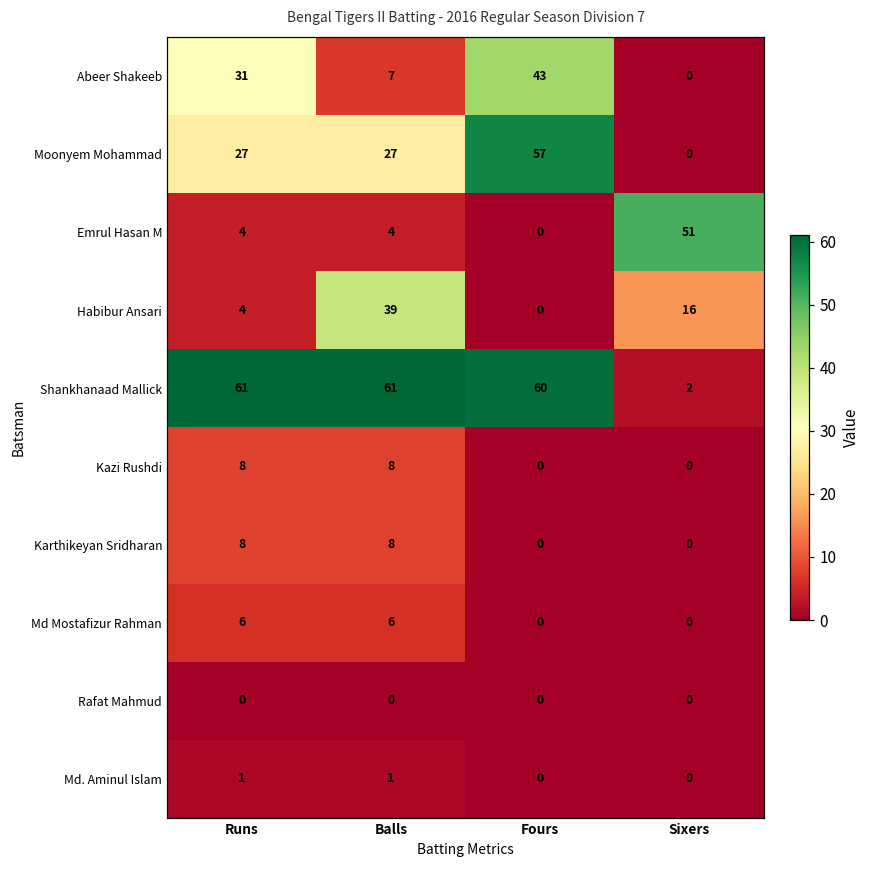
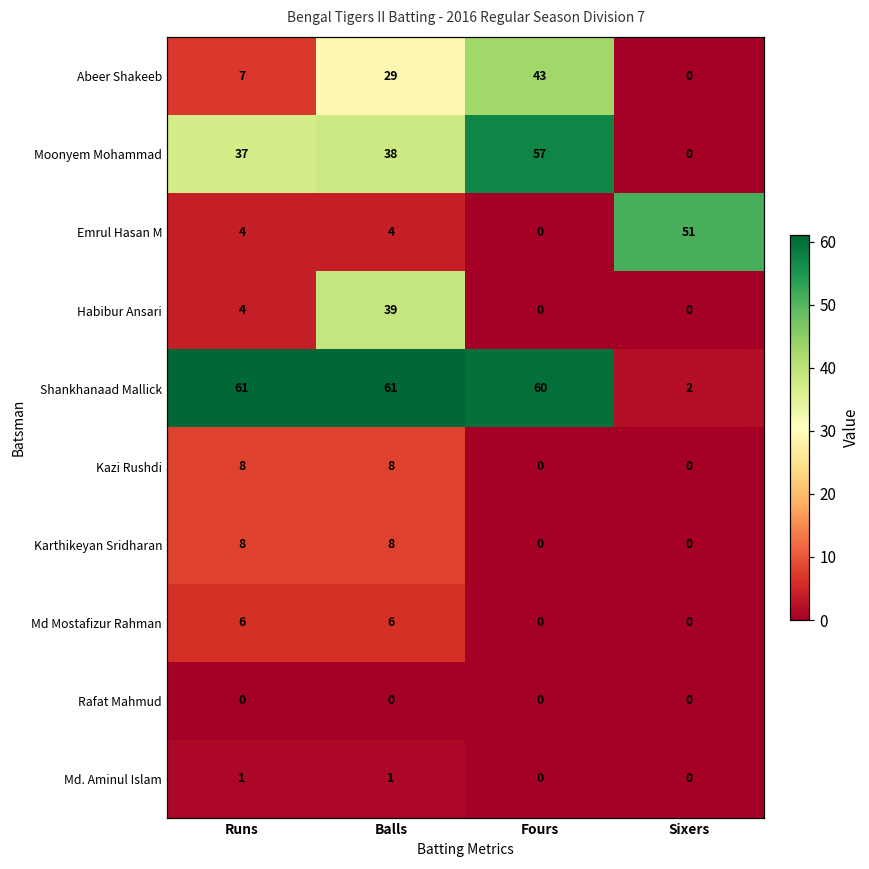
  {
    "Abeer Shakeeb": {
-     "Runs": 31,
-     "Balls": 7,
+     "Runs": 7,
+     "Balls": 29,
      "Fours": 43,
      "Sixers": 0
    },
    "Moonyem Mohammad": {
-     "Runs": 27,
-     "Balls": 27,
+     "Runs": 37,
+     "Balls": 38,
      "Fours": 57,
      "Sixers": 0
    },
    "Emrul Hasan M": {
      "Runs": 4,
      "Balls": 4,
      "Fours": 0,
      "Sixers": 51
    },
    "Habibur Ansari": {
      "Runs": 4,
      "Balls": 39,
      "Fours": 0,
-     "Sixers": 16
+     "Sixers": 0
    },
    "Shankhanaad Mallick": {
      "Runs": 61,
      "Balls": 61,
      "Fours": 60,
      "Sixers": 2
    },
    "Kazi Rushdi": {
      "Runs": 8,
      "Balls": 8,
      "Fours": 0,
      "Sixers": 0
    },
    "Karthikeyan Sridharan": {
      "Runs": 8,
      "Balls": 8,
      "Fours": 0,
      "Sixers": 0
    },
    "Md Mostafizur Rahman": {
      "Runs": 6,
      "Balls": 6,
      "Fours": 0,
      "Sixers": 0
    },
    "Rafat Mahmud": {
      "Runs": 0,
      "Balls": 0,
      "Fours": 0,
      "Sixers": 0
    },
    "Md. Aminul Islam": {
      "Runs": 1,
      "Balls": 1,
      "Fours": 0,
      "Sixers": 0
    }
  }
